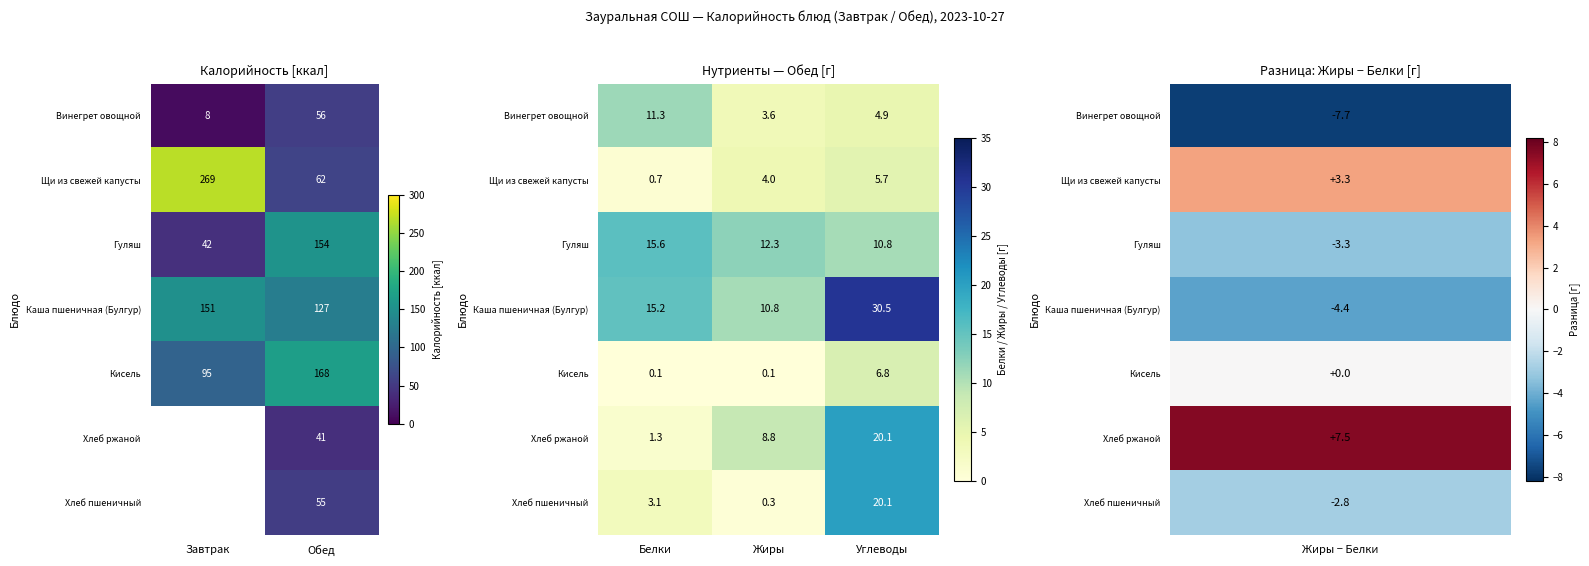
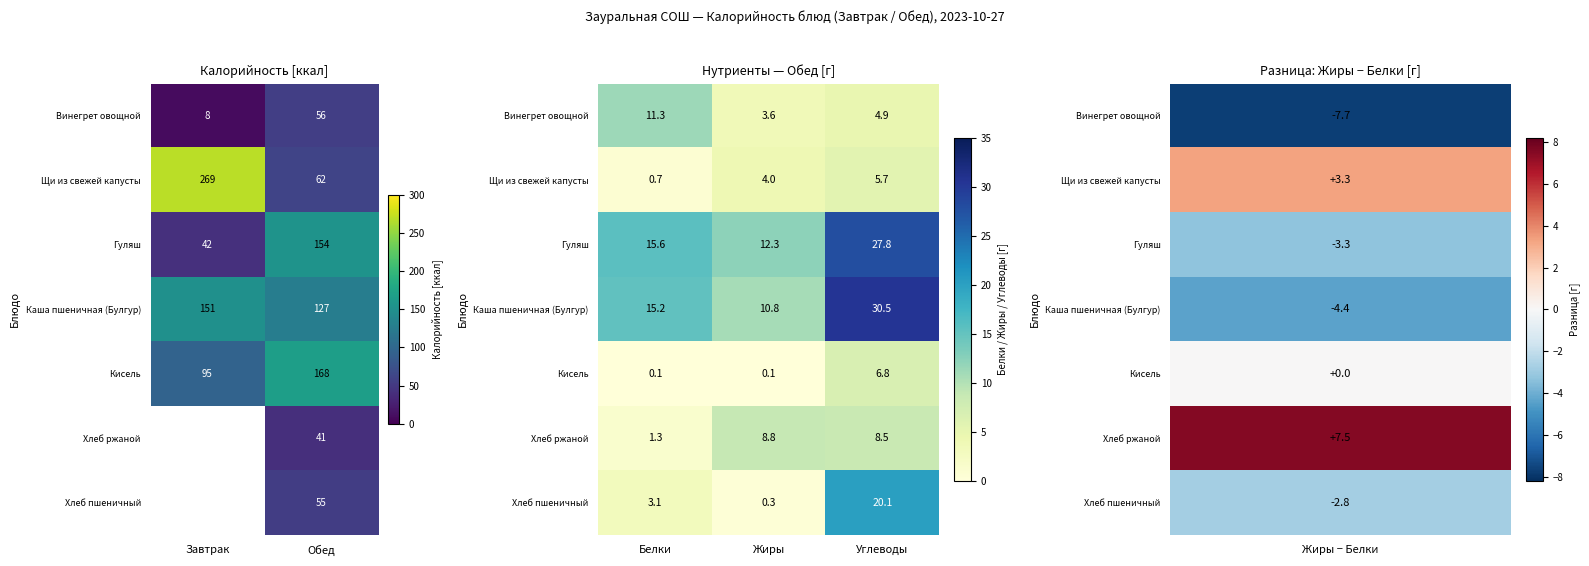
  {
    "Калорийность [ккал]": {
      "Винегрет овощной": {
        "Завтрак": "8",
        "Обед": "56"
      },
      "Щи из свежей капусты": {
        "Завтрак": "269",
        "Обед": "62"
      },
      "Гуляш": {
        "Завтрак": "42",
        "Обед": "154"
      },
      "Каша пшеничная (Булгур)": {
        "Завтрак": "151",
        "Обед": "127"
      },
      "Кисель": {
        "Завтрак": "95",
        "Обед": "168"
      },
      "Хлеб ржаной": {
        "Обед": "41"
      },
      "Хлеб пшеничный": {
        "Обед": "55"
      }
    },
    "Нутриенты — Обед [г]": {
      "Винегрет овощной": {
        "Белки": "11.3",
        "Жиры": "3.6",
        "Углеводы": "4.9"
      },
      "Щи из свежей капусты": {
        "Белки": "0.7",
        "Жиры": "4.0",
        "Углеводы": "5.7"
      },
      "Гуляш": {
        "Белки": "15.6",
        "Жиры": "12.3",
-       "Углеводы": "10.8"
+       "Углеводы": "27.8"
      },
      "Каша пшеничная (Булгур)": {
        "Белки": "15.2",
        "Жиры": "10.8",
        "Углеводы": "30.5"
      },
      "Кисель": {
        "Белки": "0.1",
        "Жиры": "0.1",
        "Углеводы": "6.8"
      },
      "Хлеб ржаной": {
        "Белки": "1.3",
        "Жиры": "8.8",
-       "Углеводы": "20.1"
+       "Углеводы": "8.5"
      },
      "Хлеб пшеничный": {
        "Белки": "3.1",
        "Жиры": "0.3",
        "Углеводы": "20.1"
      }
    },
    "Разница: Жиры − Белки [г]": {
      "Винегрет овощной": {
        "Жиры − Белки": "-7.7"
      },
      "Щи из свежей капусты": {
        "Жиры − Белки": "+3.3"
      },
      "Гуляш": {
        "Жиры − Белки": "-3.3"
      },
      "Каша пшеничная (Булгур)": {
        "Жиры − Белки": "-4.4"
      },
      "Кисель": {
        "Жиры − Белки": "+0.0"
      },
      "Хлеб ржаной": {
        "Жиры − Белки": "+7.5"
      },
      "Хлеб пшеничный": {
        "Жиры − Белки": "-2.8"
      }
    }
  }
